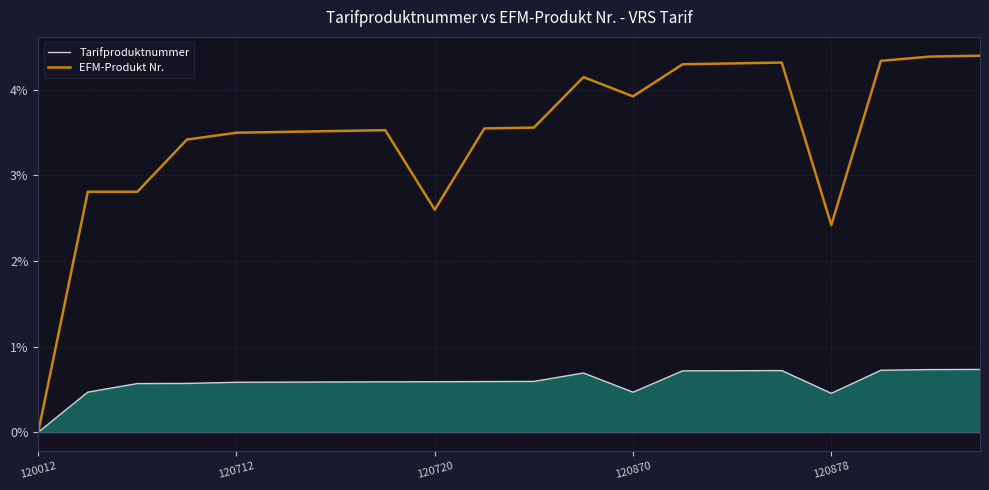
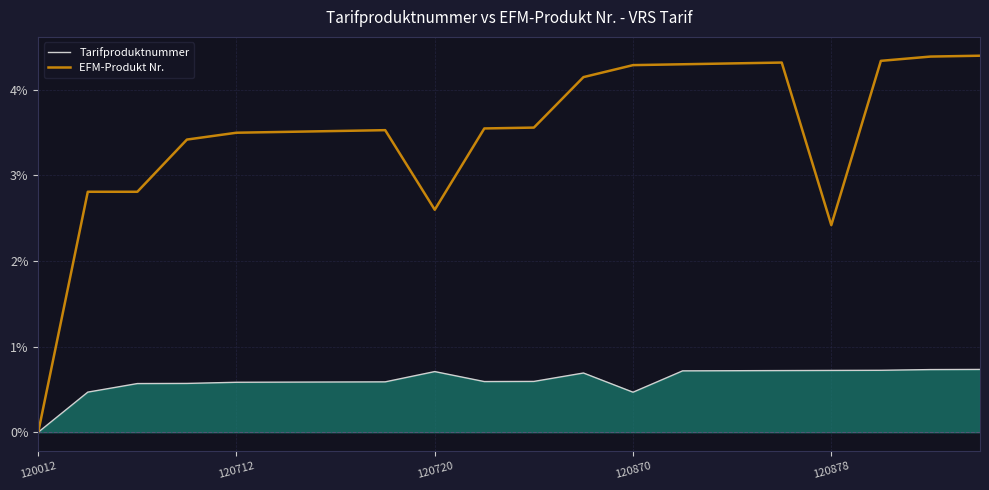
  {
    "Tarifproduktnummer": {
      "120712": "0.6%",
-     "120720": "0.6%",
+     "120720": "0.7%",
      "120870": "0.5%",
-     "120878": "0.5%"
+     "120878": "0.7%"
    },
    "EFM-Produkt Nr.": {
      "120712": "3.5%",
      "120720": "2.6%",
-     "120870": "3.9%",
+     "120870": "4.3%",
      "120878": "2.4%"
    }
  }
